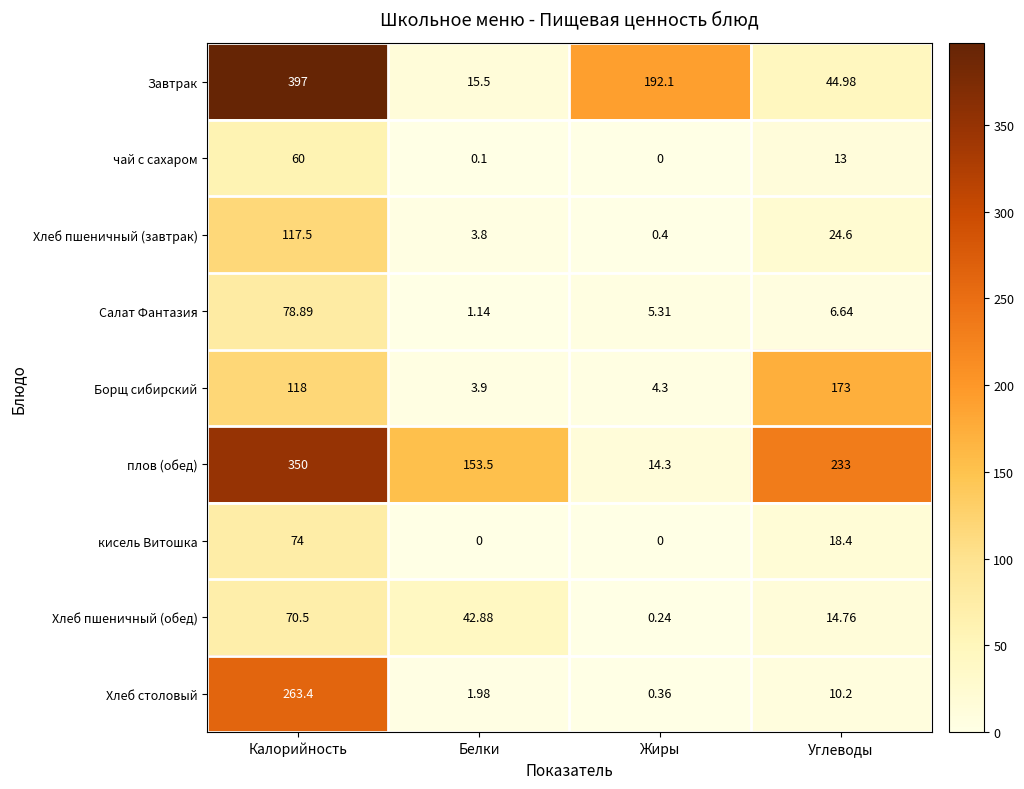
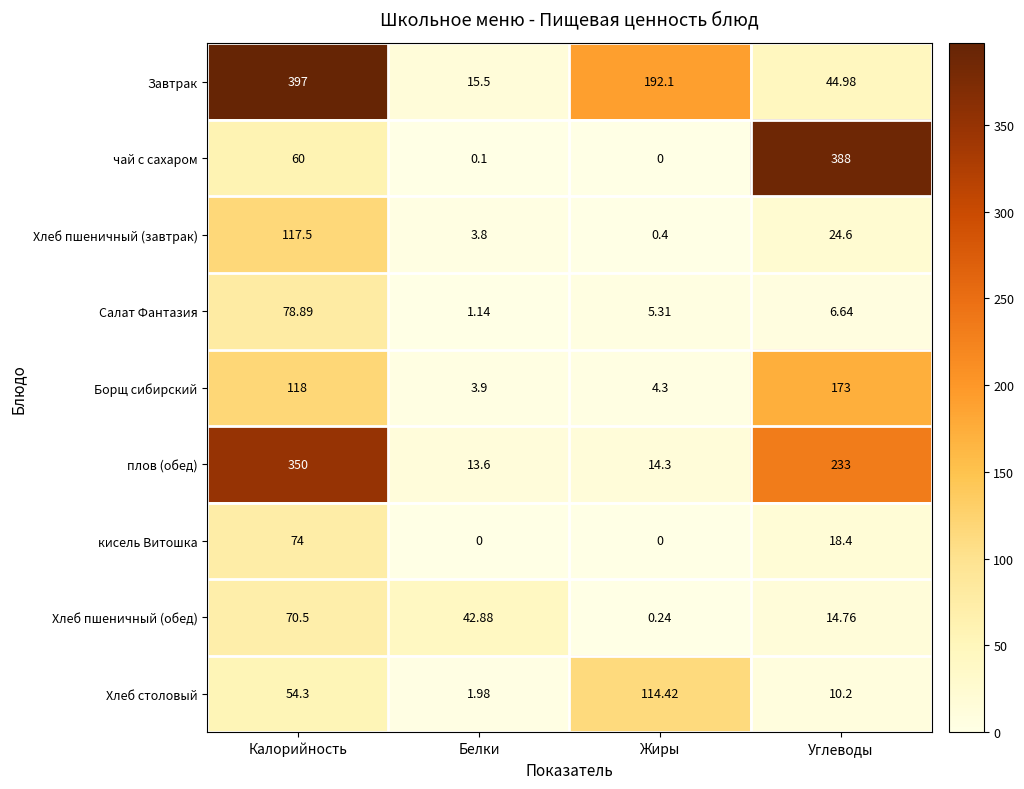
  {
    "Завтрак": {
      "Калорийность": 397,
      "Белки": 15.5,
      "Жиры": 192.1,
      "Углеводы": 44.98
    },
    "чай с сахаром": {
      "Калорийность": 60,
      "Белки": 0.1,
      "Жиры": 0,
-     "Углеводы": 13
+     "Углеводы": 388
    },
    "Хлеб пшеничный (завтрак)": {
      "Калорийность": 117.5,
      "Белки": 3.8,
      "Жиры": 0.4,
      "Углеводы": 24.6
    },
    "Салат Фантазия": {
      "Калорийность": 78.89,
      "Белки": 1.14,
      "Жиры": 5.31,
      "Углеводы": 6.64
    },
    "Борщ сибирский": {
      "Калорийность": 118,
      "Белки": 3.9,
      "Жиры": 4.3,
      "Углеводы": 173
    },
    "плов (обед)": {
      "Калорийность": 350,
-     "Белки": 153.5,
+     "Белки": 13.6,
      "Жиры": 14.3,
      "Углеводы": 233
    },
    "кисель Витошка": {
      "Калорийность": 74,
      "Белки": 0,
      "Жиры": 0,
      "Углеводы": 18.4
    },
    "Хлеб пшеничный (обед)": {
      "Калорийность": 70.5,
      "Белки": 42.88,
      "Жиры": 0.24,
      "Углеводы": 14.76
    },
    "Хлеб столовый": {
-     "Калорийность": 263.4,
+     "Калорийность": 54.3,
      "Белки": 1.98,
-     "Жиры": 0.36,
+     "Жиры": 114.42,
      "Углеводы": 10.2
    }
  }
